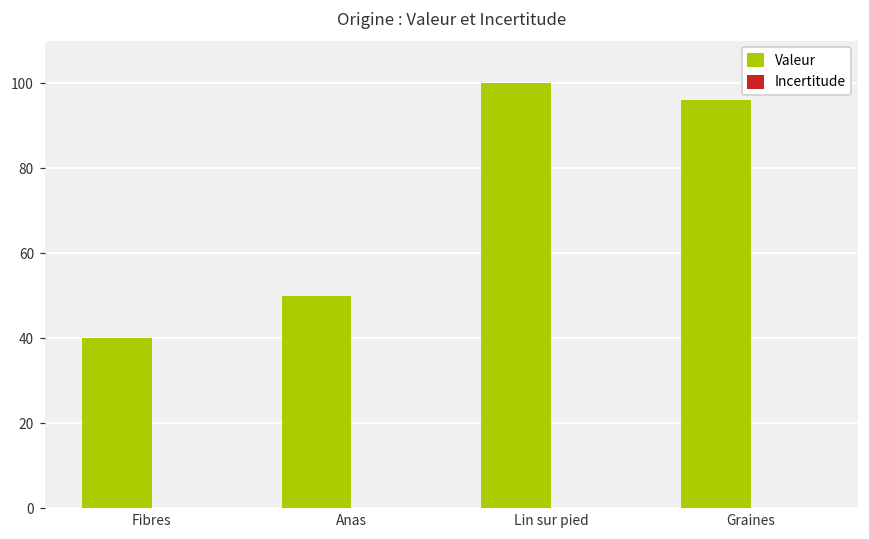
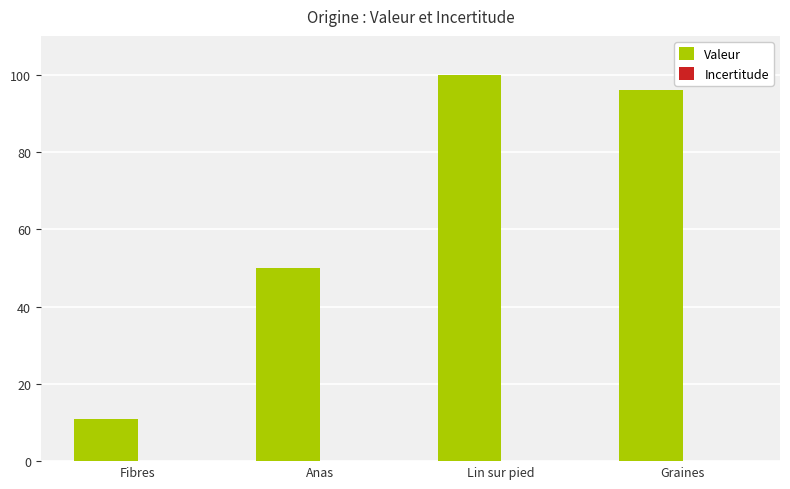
  {
    "Valeur": {
-     "Fibres": 40,
+     "Fibres": 11,
      "Anas": 50,
      "Lin sur pied": 100,
      "Graines": 96
    }
  }
